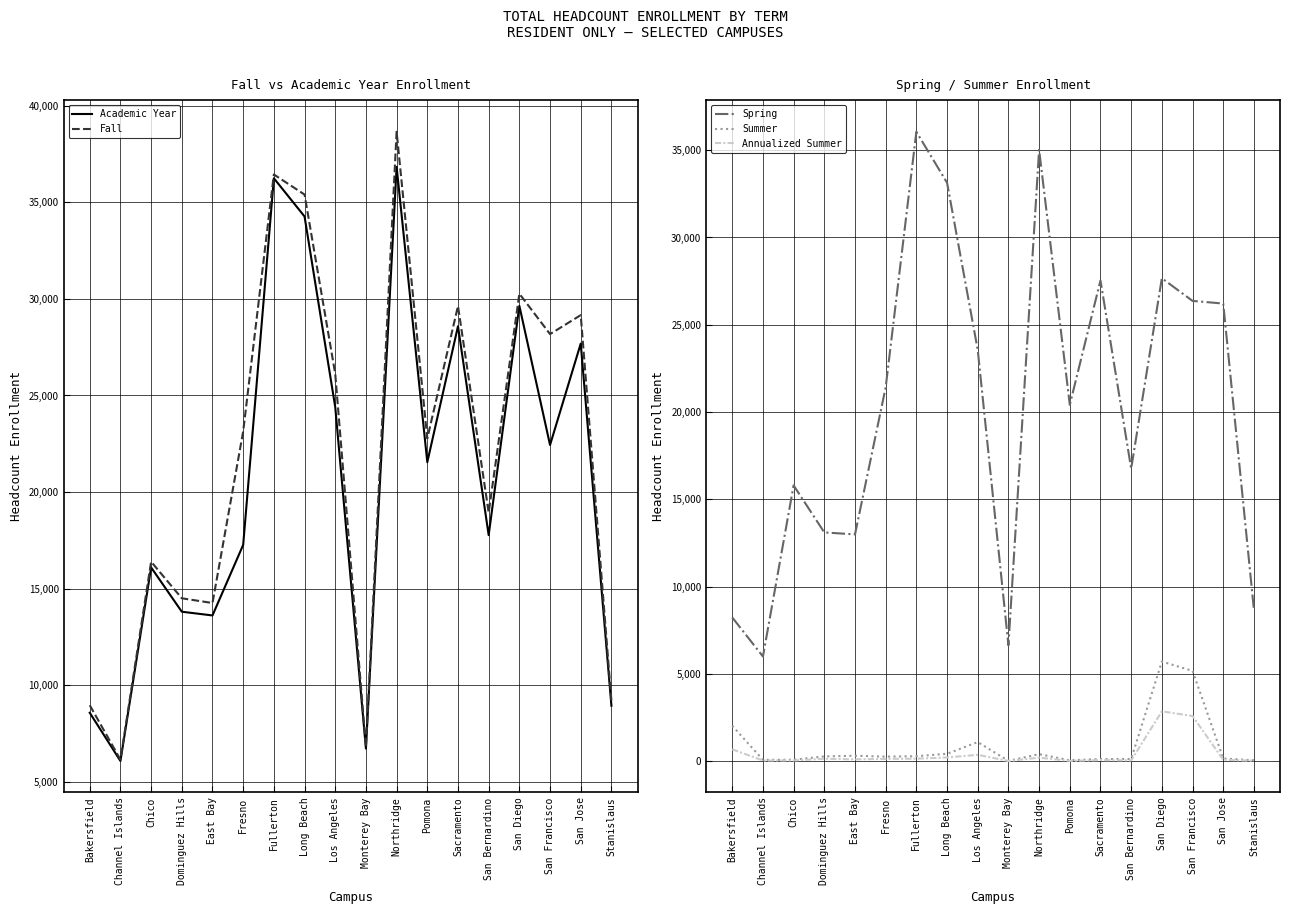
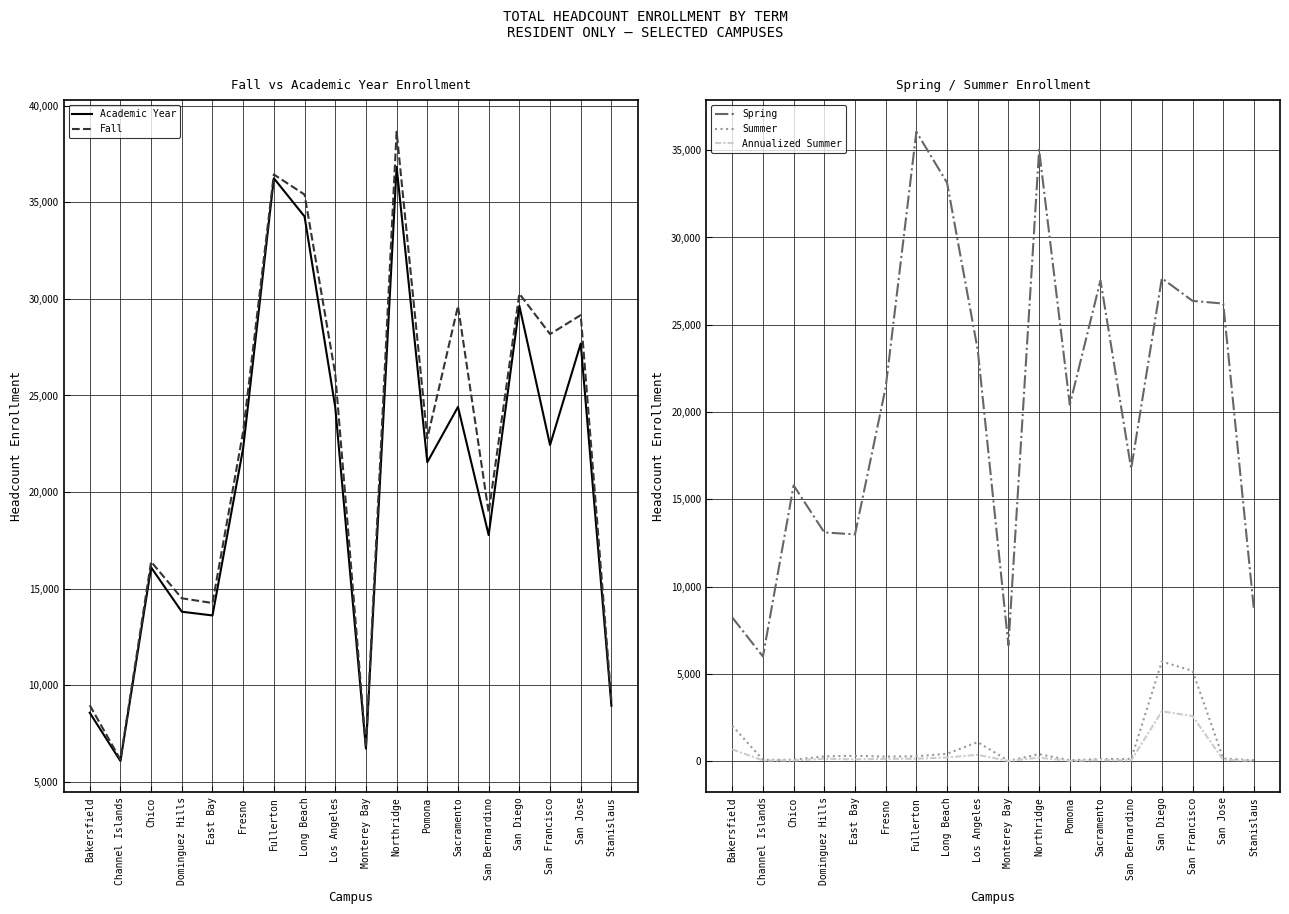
  {
    "Fall vs Academic Year Enrollment": {
      "Academic Year": {
        "Bakersfield": "8,600",
        "Chico": "16,100",
        "Dominguez Hills": "13,800",
        "East Bay": "13,600",
-       "Fresno": "17,300",
+       "Fresno": "22,300",
        "Fullerton": "36,300",
        "Long Beach": "34,300",
        "Los Angeles": "24,400",
        "Northridge": "36,800",
        "Pomona": "21,500",
-       "Sacramento": "28,600",
+       "Sacramento": "24,400",
        "San Bernardino": "17,800",
        "San Diego": "29,600",
        "San Francisco": "22,400",
        "San Jose": "27,700",
        "Stanislaus": "8,900"
      },
      "Fall": {
        "Bakersfield": "9,000",
        "Chico": "16,400",
        "Dominguez Hills": "14,500",
        "East Bay": "14,300",
        "Fresno": "23,100",
        "Fullerton": "36,400",
        "Long Beach": "35,400",
        "Los Angeles": "26,100",
        "Northridge": "38,700",
        "Pomona": "22,800",
        "Sacramento": "29,600",
        "San Bernardino": "18,900",
        "San Diego": "30,300",
        "San Francisco": "28,200",
        "San Jose": "29,200",
        "Stanislaus": "9,200"
      }
    },
    "Spring / Summer Enrollment": {
      "Spring": {
        "Bakersfield": "8,200",
        "Channel Islands": "6,000",
        "Chico": "15,800",
        "Dominguez Hills": "13,100",
        "East Bay": "13,000",
        "Fresno": "21,400",
        "Fullerton": "36,100",
        "Long Beach": "33,100",
        "Los Angeles": "23,600",
        "Monterey Bay": "6,600",
        "Northridge": "35,000",
        "Pomona": "20,400",
        "Sacramento": "27,500",
        "San Bernardino": "16,800",
        "San Diego": "27,700",
        "San Francisco": "26,400",
        "San Jose": "26,200",
        "Stanislaus": "8,700"
      },
      "Summer": {
        "Bakersfield": "2,000",
        "East Bay": "300",
        "Long Beach": "400",
        "Los Angeles": "1,100",
        "Northridge": "400",
        "San Diego": "5,700",
        "San Francisco": "5,200"
      },
      "Annualized Summer": {
        "Bakersfield": "700",
        "East Bay": "100",
        "Long Beach": "200",
        "Los Angeles": "400",
        "Northridge": "200",
        "San Diego": "2,900",
        "San Francisco": "2,600"
      }
    }
  }
